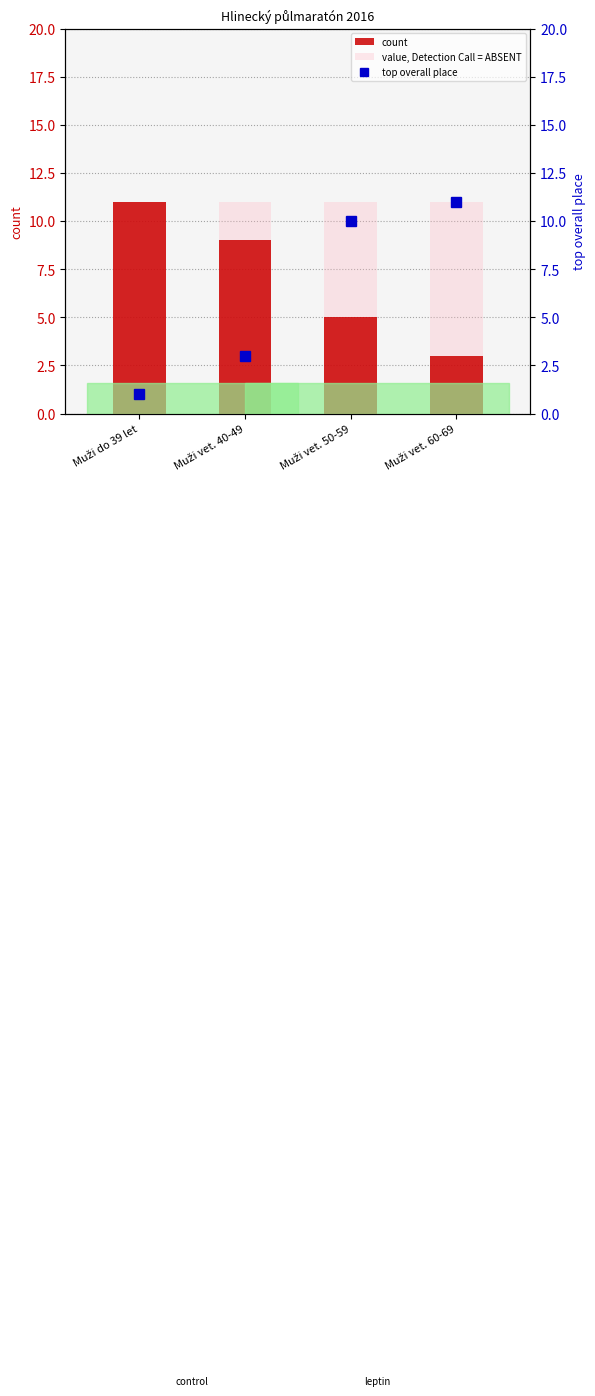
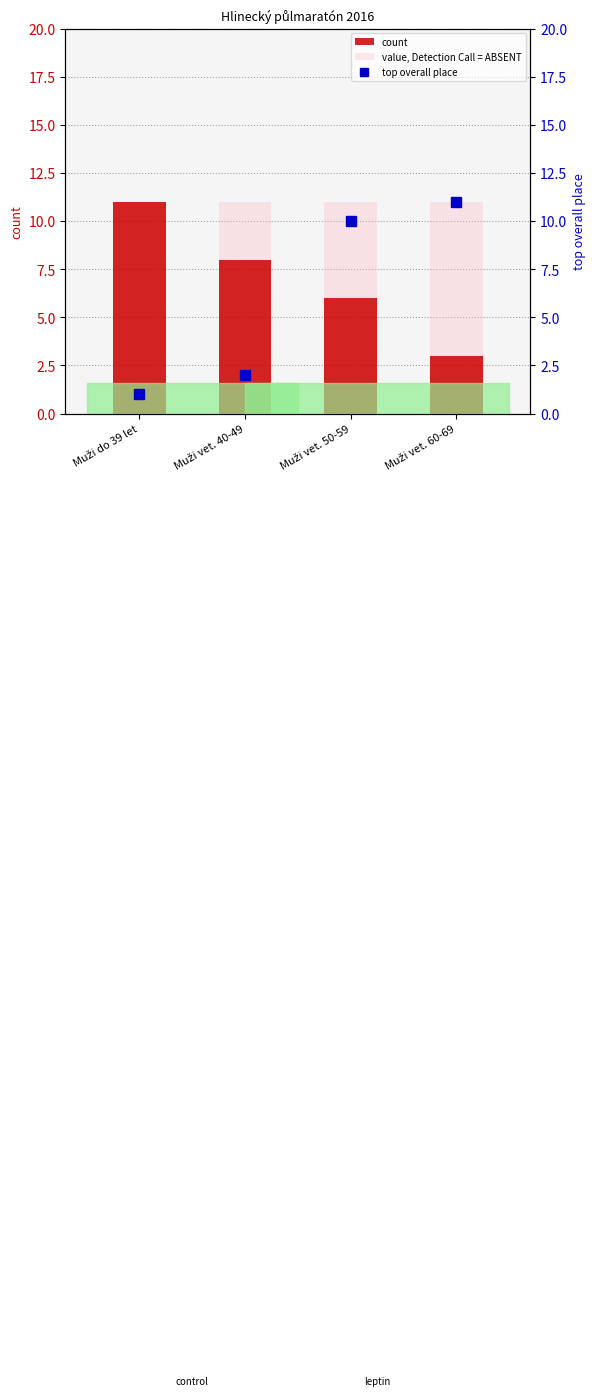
  {
    "count": {
      "Muži do 39 let": 11,
-     "Muži vet. 40-49": 9,
-     "Muži vet. 50-59": 5
+     "Muži vet. 40-49": 8,
+     "Muži vet. 50-59": 6
    },
    "value, Detection Call = ABSENT": {
      "Muži do 39 let": 11,
      "Muži vet. 40-49": 11,
      "Muži vet. 50-59": 11,
      "Muži vet. 60-69": 11
    },
    "top overall place": {
-     "Muži vet. 40-49": 3,
+     "Muži vet. 40-49": 2,
      "Muži vet. 50-59": 10,
      "Muži vet. 60-69": 11
    }
  }
